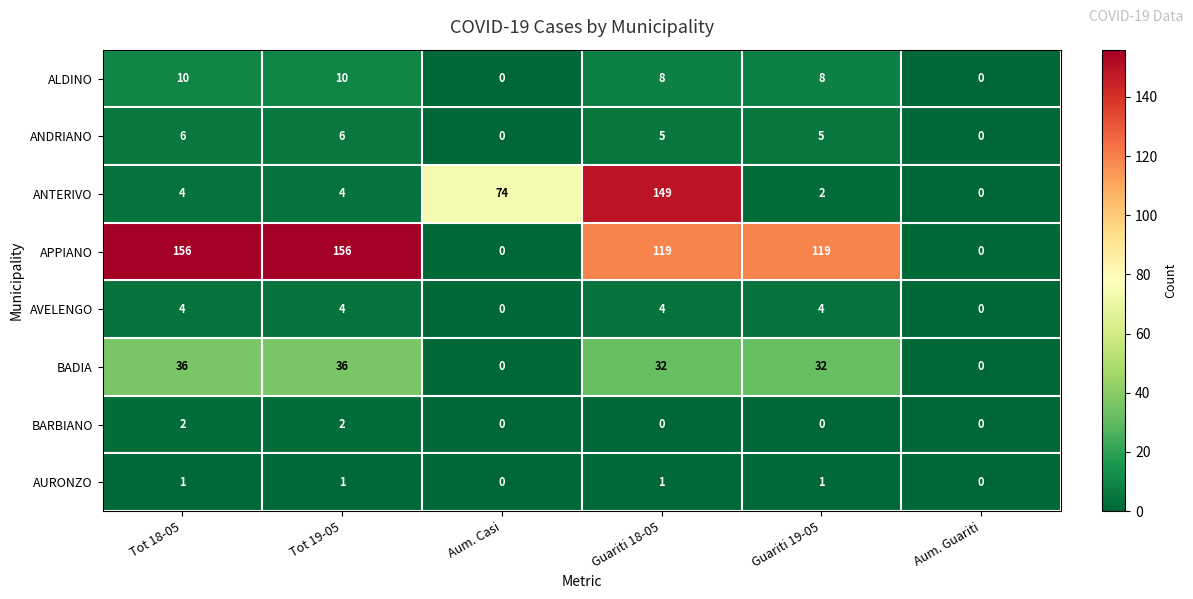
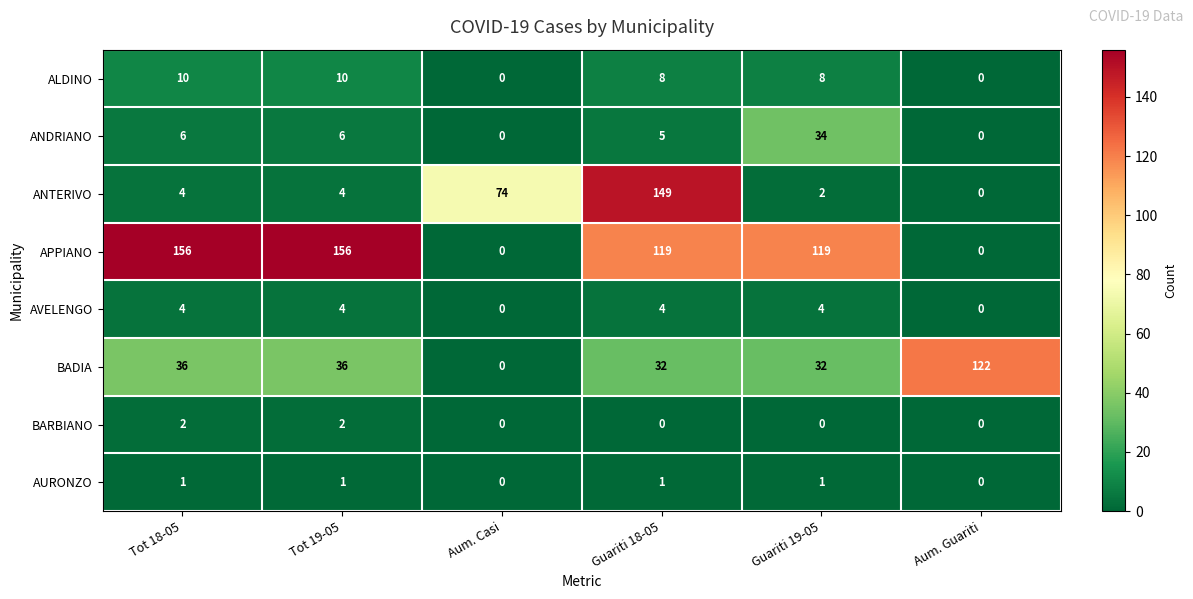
  {
    "ALDINO": {
      "Tot 18-05": 10,
      "Tot 19-05": 10,
      "Aum. Casi": 0,
      "Guariti 18-05": 8,
      "Guariti 19-05": 8,
      "Aum. Guariti": 0
    },
    "ANDRIANO": {
      "Tot 18-05": 6,
      "Tot 19-05": 6,
      "Aum. Casi": 0,
      "Guariti 18-05": 5,
-     "Guariti 19-05": 5,
+     "Guariti 19-05": 34,
      "Aum. Guariti": 0
    },
    "ANTERIVO": {
      "Tot 18-05": 4,
      "Tot 19-05": 4,
      "Aum. Casi": 74,
      "Guariti 18-05": 149,
      "Guariti 19-05": 2,
      "Aum. Guariti": 0
    },
    "APPIANO": {
      "Tot 18-05": 156,
      "Tot 19-05": 156,
      "Aum. Casi": 0,
      "Guariti 18-05": 119,
      "Guariti 19-05": 119,
      "Aum. Guariti": 0
    },
    "AVELENGO": {
      "Tot 18-05": 4,
      "Tot 19-05": 4,
      "Aum. Casi": 0,
      "Guariti 18-05": 4,
      "Guariti 19-05": 4,
      "Aum. Guariti": 0
    },
    "BADIA": {
      "Tot 18-05": 36,
      "Tot 19-05": 36,
      "Aum. Casi": 0,
      "Guariti 18-05": 32,
      "Guariti 19-05": 32,
-     "Aum. Guariti": 0
+     "Aum. Guariti": 122
    },
    "BARBIANO": {
      "Tot 18-05": 2,
      "Tot 19-05": 2,
      "Aum. Casi": 0,
      "Guariti 18-05": 0,
      "Guariti 19-05": 0,
      "Aum. Guariti": 0
    },
    "AURONZO": {
      "Tot 18-05": 1,
      "Tot 19-05": 1,
      "Aum. Casi": 0,
      "Guariti 18-05": 1,
      "Guariti 19-05": 1,
      "Aum. Guariti": 0
    }
  }
